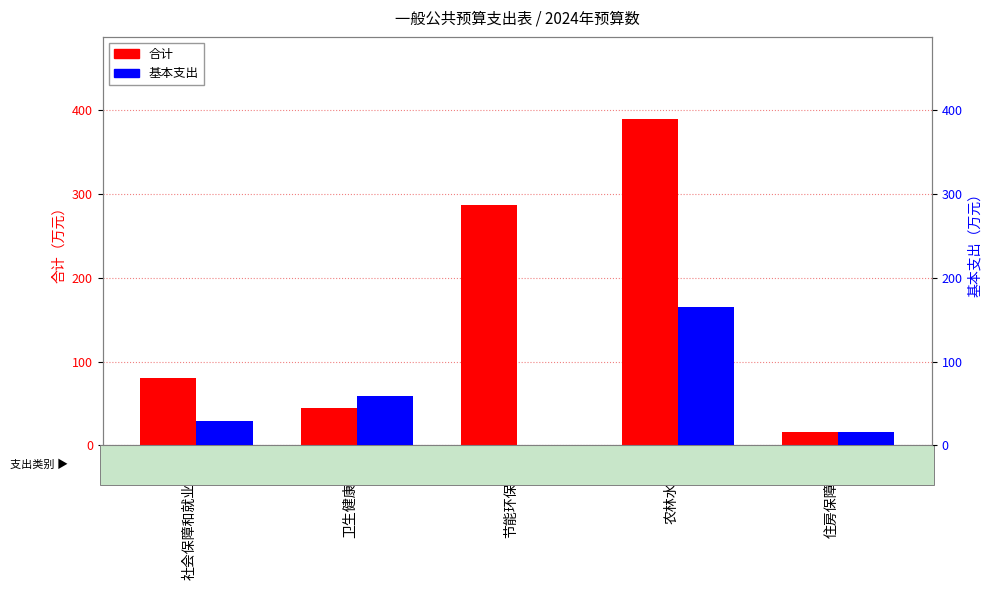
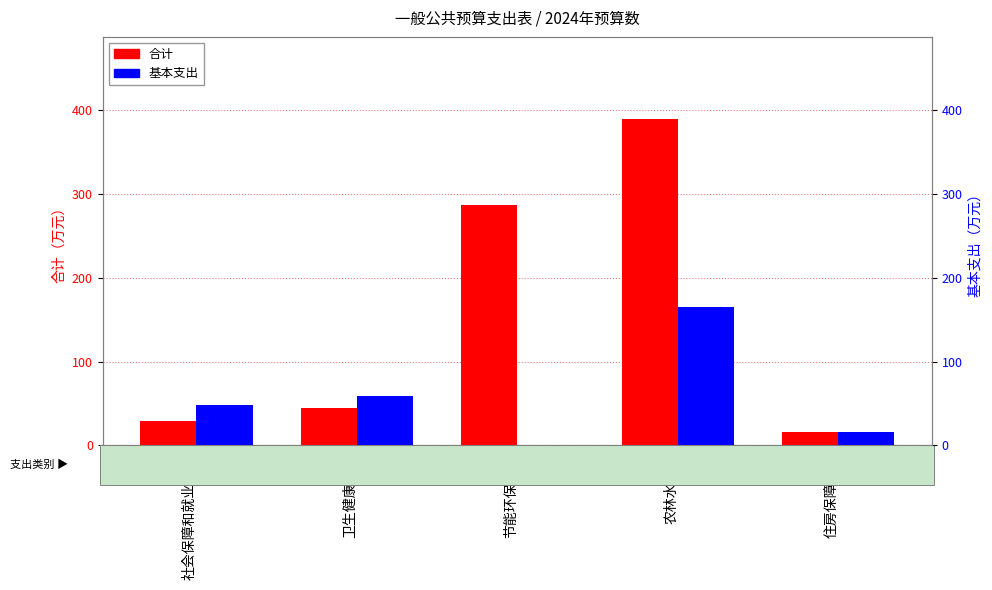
  {
    "合计": {
-     "社会保障和就业支出": 80,
+     "社会保障和就业支出": 30,
      "卫生健康支出": 50,
      "节能环保支出": 290,
      "农林水支出": 390,
      "住房保障支出": 20
    },
    "基本支出": {
-     "社会保障和就业支出": 30,
+     "社会保障和就业支出": 50,
      "卫生健康支出": 60,
      "农林水支出": 170,
      "住房保障支出": 20
    }
  }
